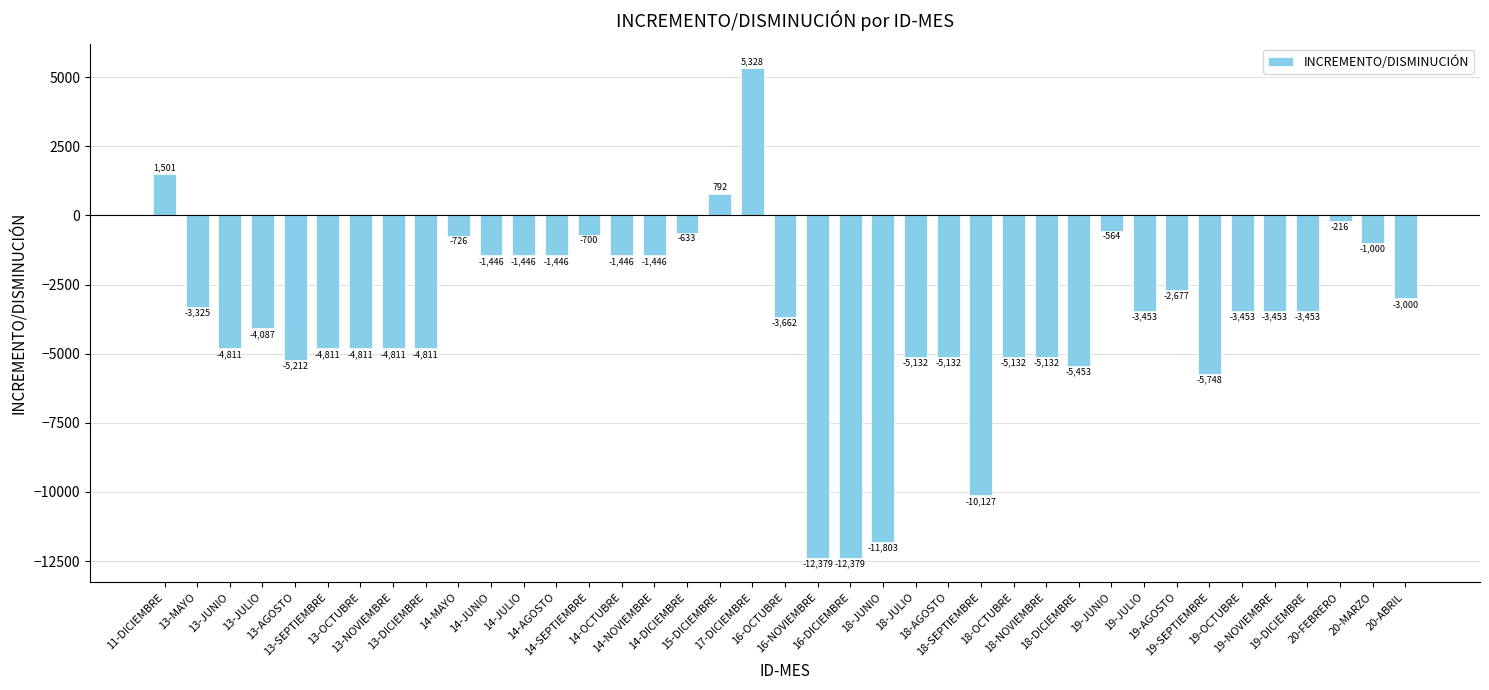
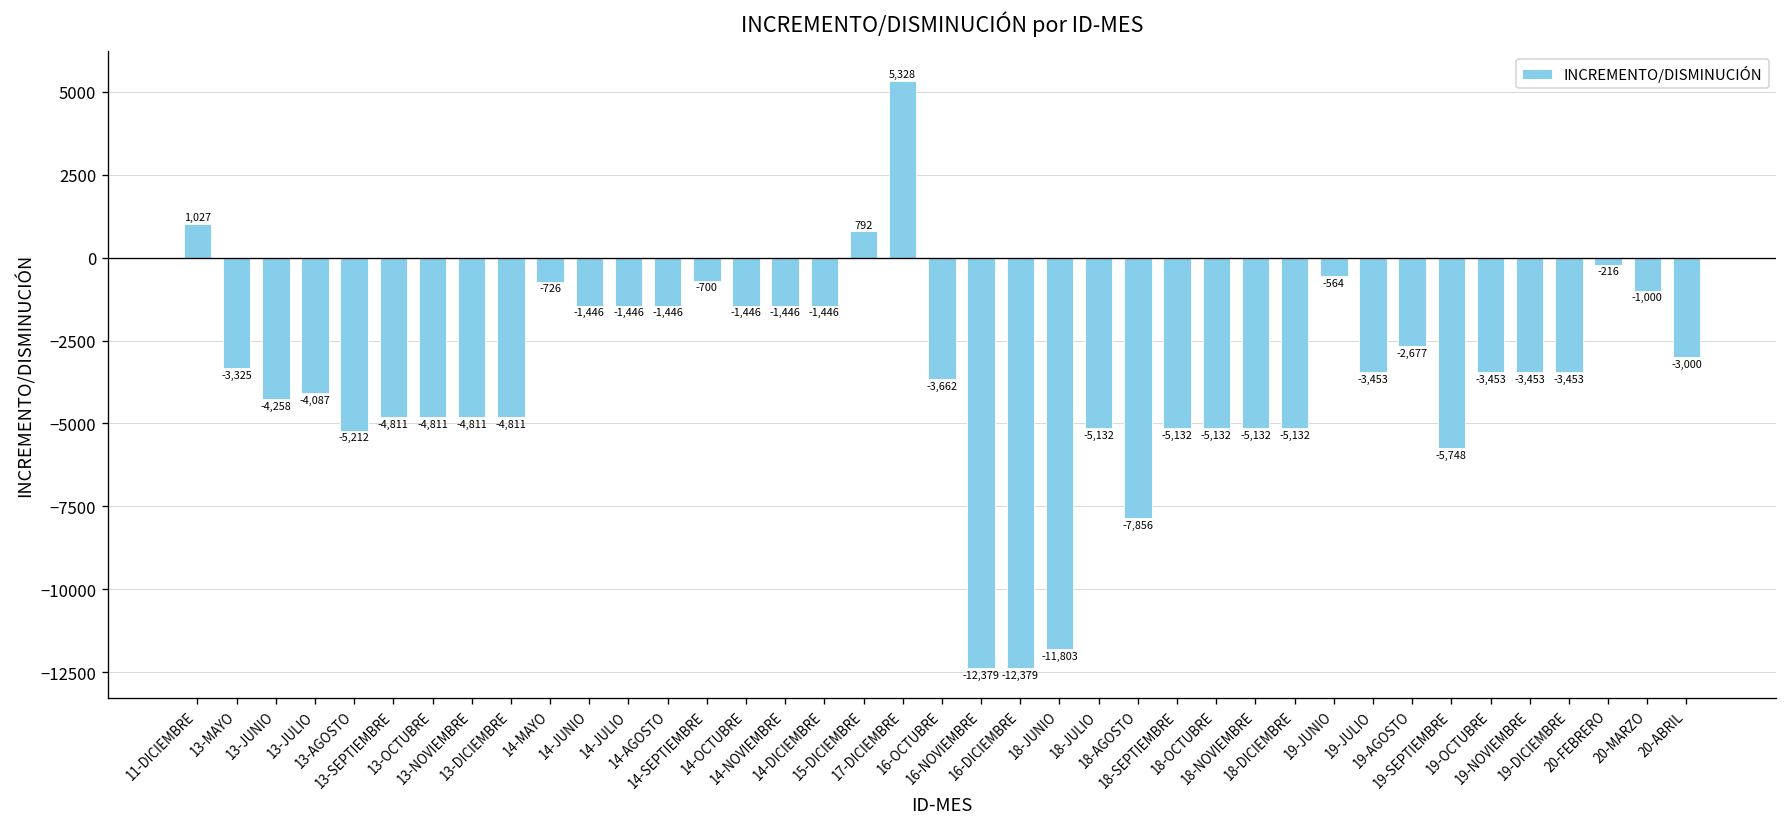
  {
-   "11-DICIEMBRE": "1,501",
+   "11-DICIEMBRE": "1,027",
    "13-MAYO": "-3,325",
-   "13-JUNIO": "-4,811",
+   "13-JUNIO": "-4,258",
    "13-JULIO": "-4,087",
    "13-AGOSTO": "-5,212",
    "13-SEPTIEMBRE": "-4,811",
    "13-OCTUBRE": "-4,811",
    "13-NOVIEMBRE": "-4,811",
    "13-DICIEMBRE": "-4,811",
    "14-MAYO": "-726",
    "14-JUNIO": "-1,446",
    "14-JULIO": "-1,446",
    "14-AGOSTO": "-1,446",
    "14-SEPTIEMBRE": "-700",
    "14-OCTUBRE": "-1,446",
    "14-NOVIEMBRE": "-1,446",
-   "14-DICIEMBRE": "-633",
+   "14-DICIEMBRE": "-1,446",
    "15-DICIEMBRE": "792",
    "17-DICIEMBRE": "5,328",
    "16-OCTUBRE": "-3,662",
    "16-NOVIEMBRE": "-12,379",
    "16-DICIEMBRE": "-12,379",
    "18-JUNIO": "-11,803",
    "18-JULIO": "-5,132",
-   "18-AGOSTO": "-5,132",
-   "18-SEPTIEMBRE": "-10,127",
+   "18-AGOSTO": "-7,856",
+   "18-SEPTIEMBRE": "-5,132",
    "18-OCTUBRE": "-5,132",
    "18-NOVIEMBRE": "-5,132",
-   "18-DICIEMBRE": "-5,453",
+   "18-DICIEMBRE": "-5,132",
    "19-JUNIO": "-564",
    "19-JULIO": "-3,453",
    "19-AGOSTO": "-2,677",
    "19-SEPTIEMBRE": "-5,748",
    "19-OCTUBRE": "-3,453",
    "19-NOVIEMBRE": "-3,453",
    "19-DICIEMBRE": "-3,453",
    "20-FEBRERO": "-216",
    "20-MARZO": "-1,000",
    "20-ABRIL": "-3,000"
  }
